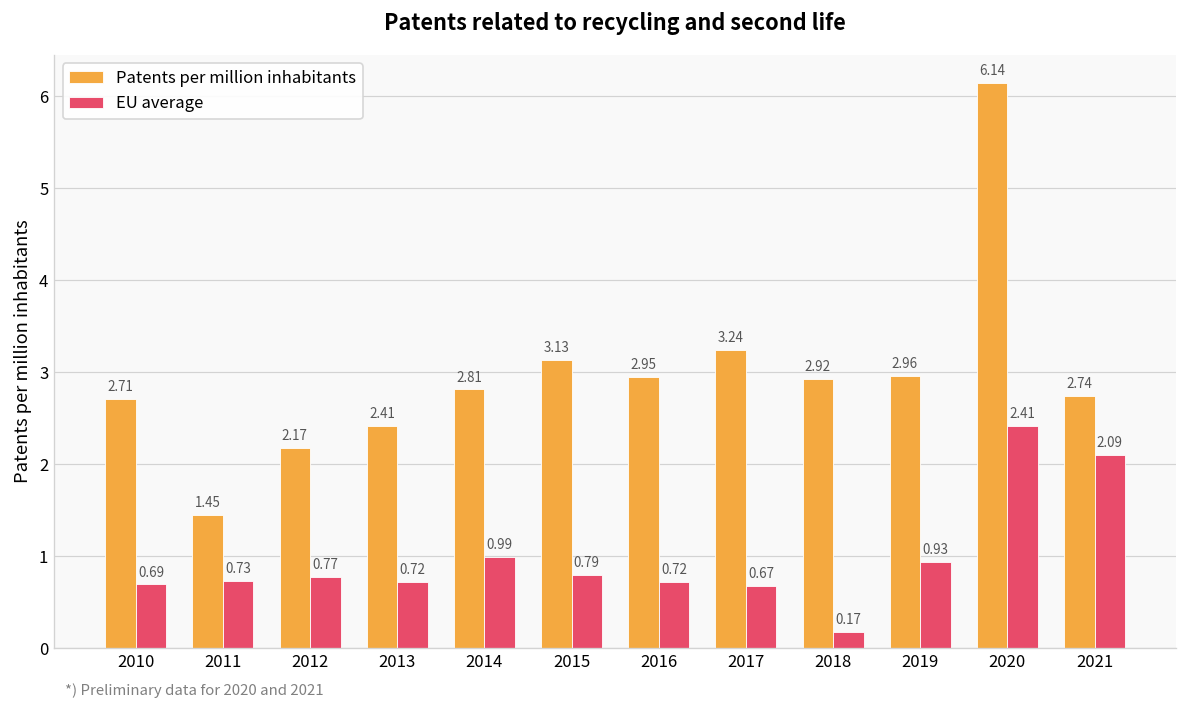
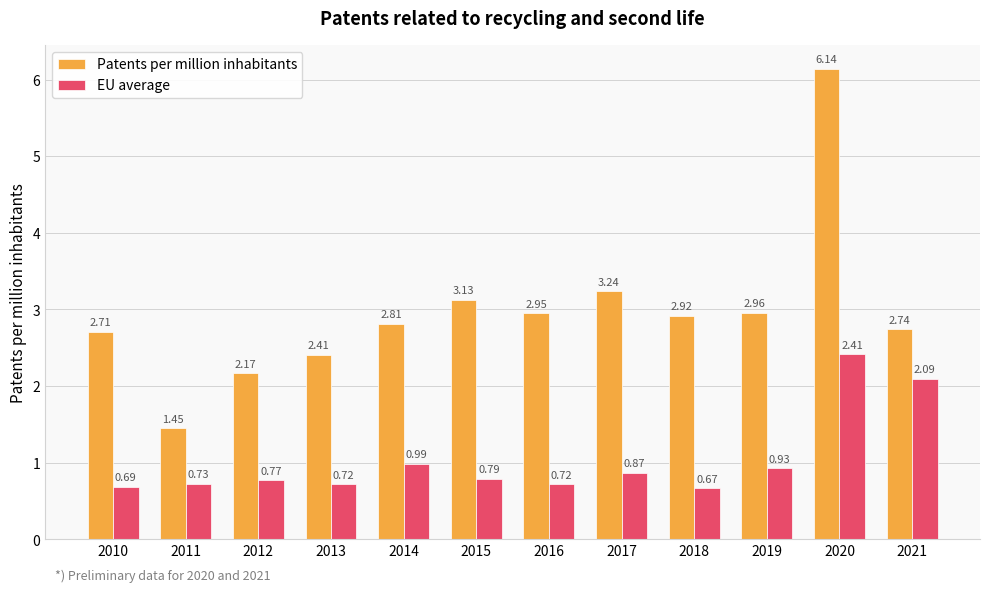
  {
    "Patents per million inhabitants": {
      "2010": 2.71,
      "2011": 1.45,
      "2012": 2.17,
      "2013": 2.41,
      "2014": 2.81,
      "2015": 3.13,
      "2016": 2.95,
      "2017": 3.24,
      "2018": 2.92,
      "2019": 2.96,
      "2020": 6.14,
      "2021": 2.74
    },
    "EU average": {
      "2010": 0.69,
      "2011": 0.73,
      "2012": 0.77,
      "2013": 0.72,
      "2014": 0.99,
      "2015": 0.79,
      "2016": 0.72,
-     "2017": 0.67,
-     "2018": 0.17,
+     "2017": 0.87,
+     "2018": 0.67,
      "2019": 0.93,
      "2020": 2.41,
      "2021": 2.09
    }
  }
